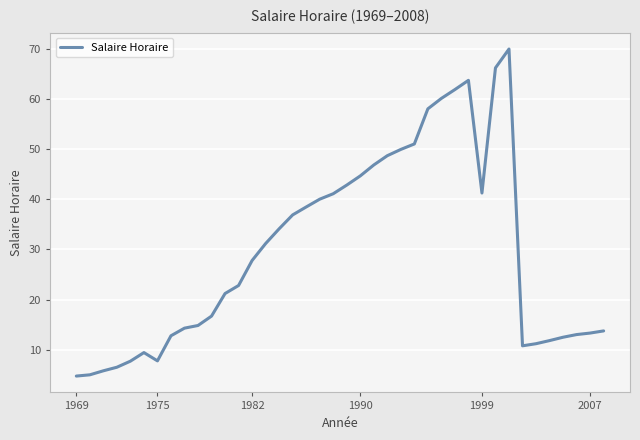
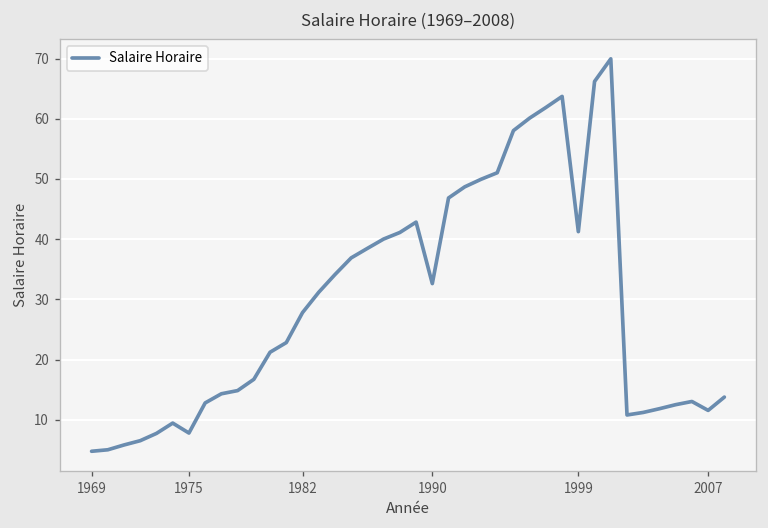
  {
    "1969": 5,
    "1975": 8,
    "1982": 28,
-   "1990": 45,
+   "1990": 33,
    "1999": 41,
-   "2007": 13
+   "2007": 12
  }
